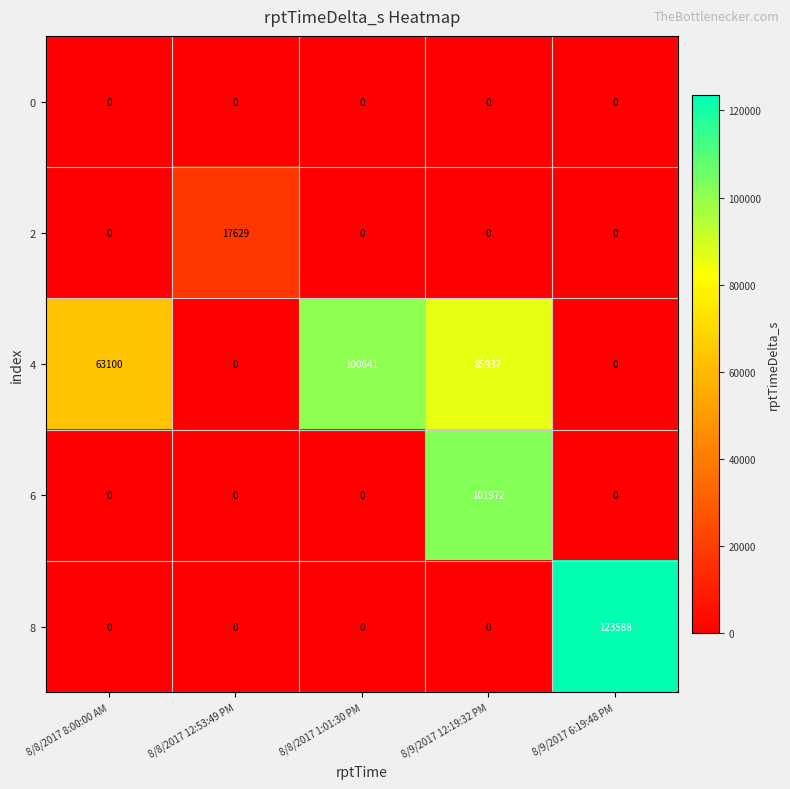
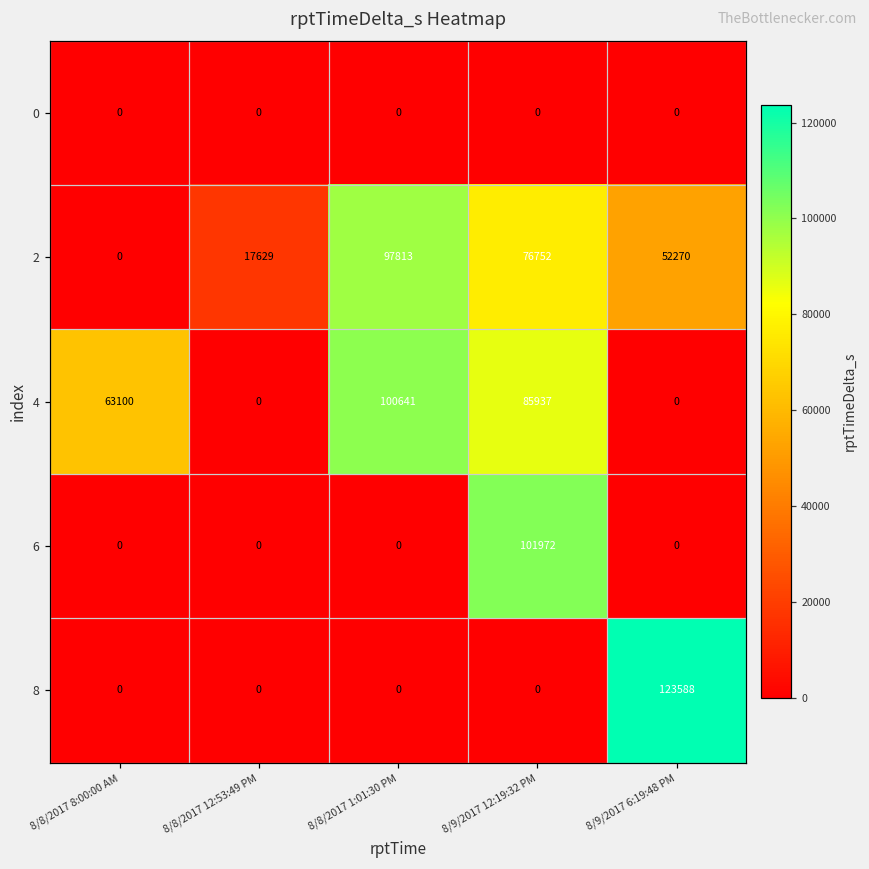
  {
    "0": {
      "8/8/2017 8:00:00 AM": 0,
      "8/8/2017 12:53:49 PM": 0,
      "8/8/2017 1:01:30 PM": 0,
      "8/9/2017 12:19:32 PM": 0,
      "8/9/2017 6:19:48 PM": 0
    },
    "2": {
      "8/8/2017 8:00:00 AM": 0,
      "8/8/2017 12:53:49 PM": 17629,
-     "8/8/2017 1:01:30 PM": 0,
-     "8/9/2017 12:19:32 PM": 0,
-     "8/9/2017 6:19:48 PM": 0
+     "8/8/2017 1:01:30 PM": 97813,
+     "8/9/2017 12:19:32 PM": 76752,
+     "8/9/2017 6:19:48 PM": 52270
    },
    "4": {
      "8/8/2017 8:00:00 AM": 63100,
      "8/8/2017 12:53:49 PM": 0,
      "8/8/2017 1:01:30 PM": 100641,
      "8/9/2017 12:19:32 PM": 85937,
      "8/9/2017 6:19:48 PM": 0
    },
    "6": {
      "8/8/2017 8:00:00 AM": 0,
      "8/8/2017 12:53:49 PM": 0,
      "8/8/2017 1:01:30 PM": 0,
      "8/9/2017 12:19:32 PM": 101972,
      "8/9/2017 6:19:48 PM": 0
    },
    "8": {
      "8/8/2017 8:00:00 AM": 0,
      "8/8/2017 12:53:49 PM": 0,
      "8/8/2017 1:01:30 PM": 0,
      "8/9/2017 12:19:32 PM": 0,
      "8/9/2017 6:19:48 PM": 123588
    }
  }
